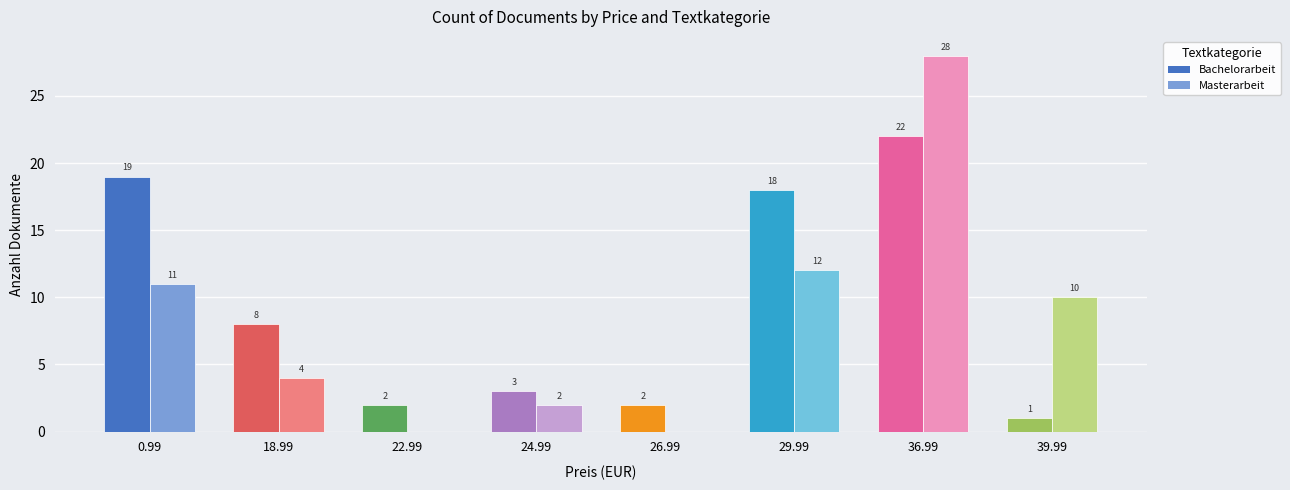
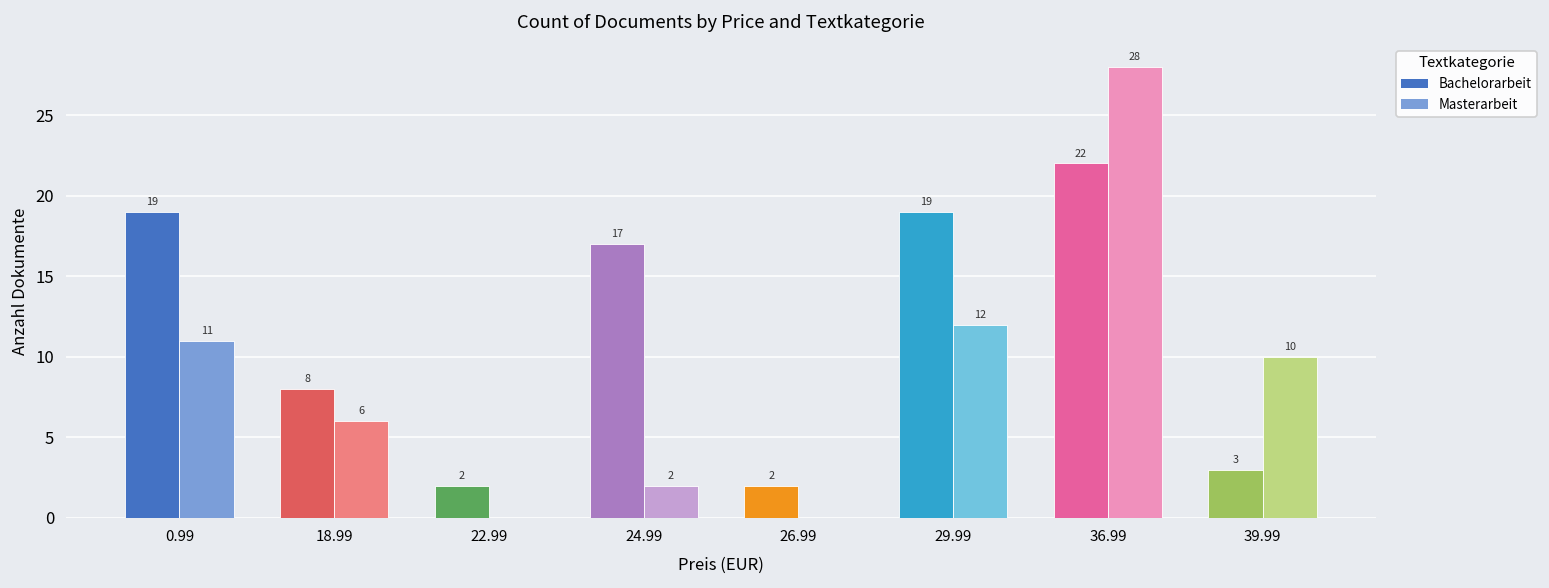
  {
    "Bachelorarbeit": {
      "0.99": 19,
      "18.99": 8,
      "22.99": 2,
-     "24.99": 3,
+     "24.99": 17,
      "26.99": 2,
-     "29.99": 18,
+     "29.99": 19,
      "36.99": 22,
-     "39.99": 1
+     "39.99": 3
    },
    "Masterarbeit": {
      "0.99": 11,
-     "18.99": 4,
+     "18.99": 6,
      "24.99": 2,
      "29.99": 12,
      "36.99": 28,
      "39.99": 10
    }
  }
